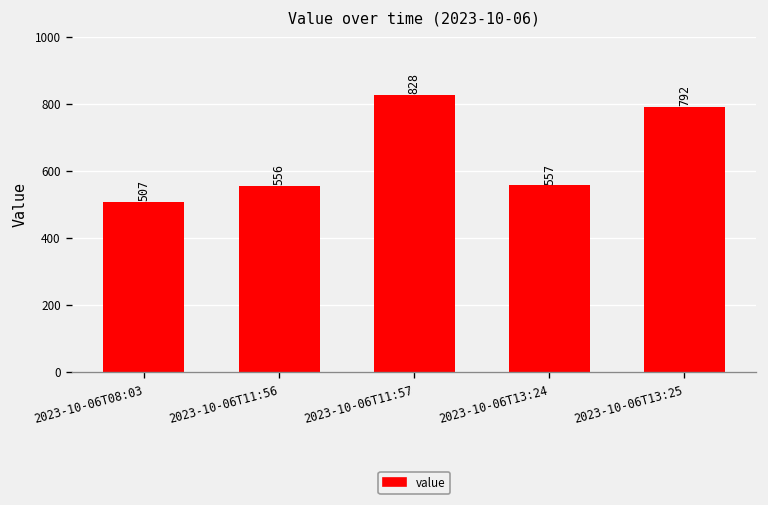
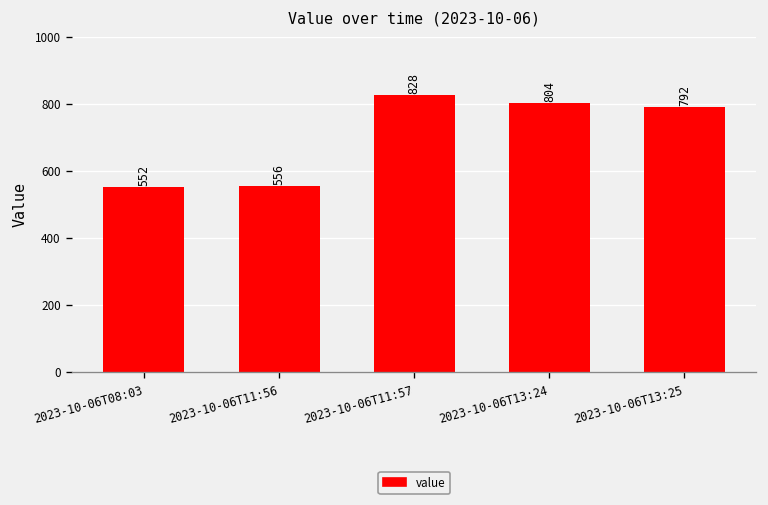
  {
-   "2023-10-06T08:03": 507,
+   "2023-10-06T08:03": 552,
    "2023-10-06T11:56": 556,
    "2023-10-06T11:57": 828,
-   "2023-10-06T13:24": 557,
+   "2023-10-06T13:24": 804,
    "2023-10-06T13:25": 792
  }
